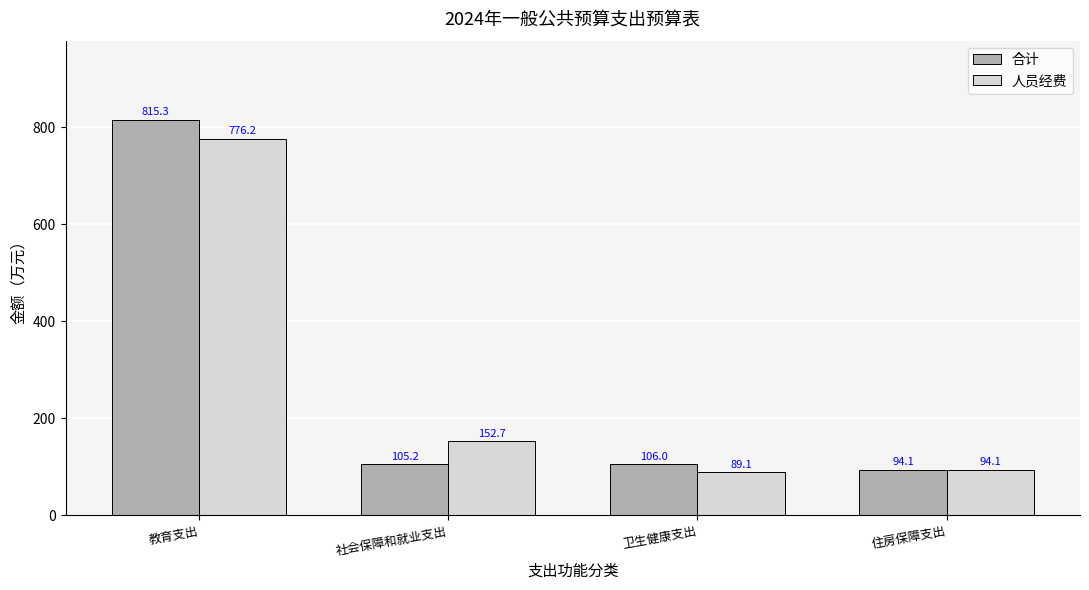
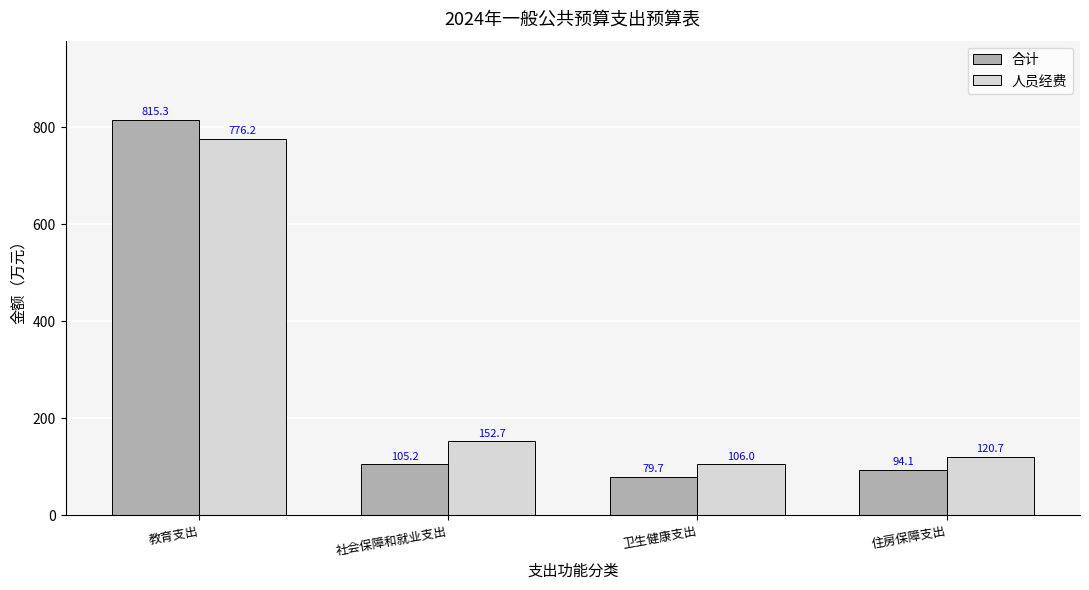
  {
    "合计": {
      "教育支出": 815.3,
      "社会保障和就业支出": 105.2,
-     "卫生健康支出": 106.0,
+     "卫生健康支出": 79.7,
      "住房保障支出": 94.1
    },
    "人员经费": {
      "教育支出": 776.2,
      "社会保障和就业支出": 152.7,
-     "卫生健康支出": 89.1,
-     "住房保障支出": 94.1
+     "卫生健康支出": 106.0,
+     "住房保障支出": 120.7
    }
  }
